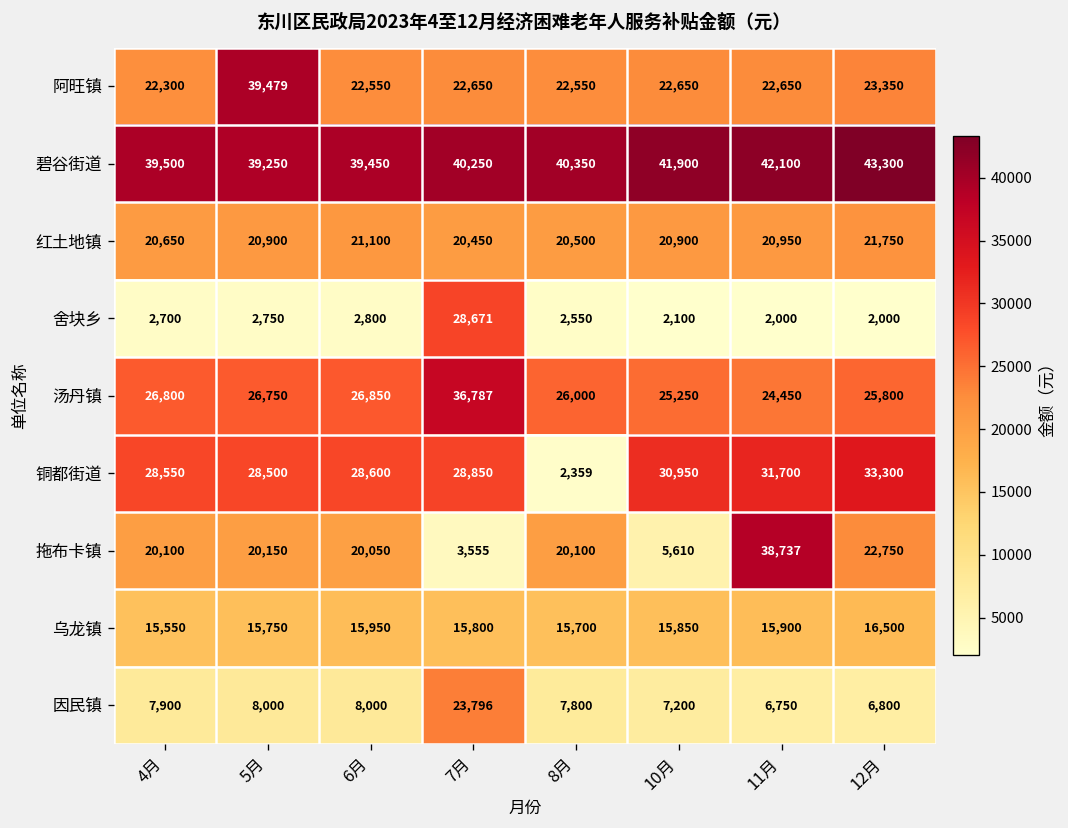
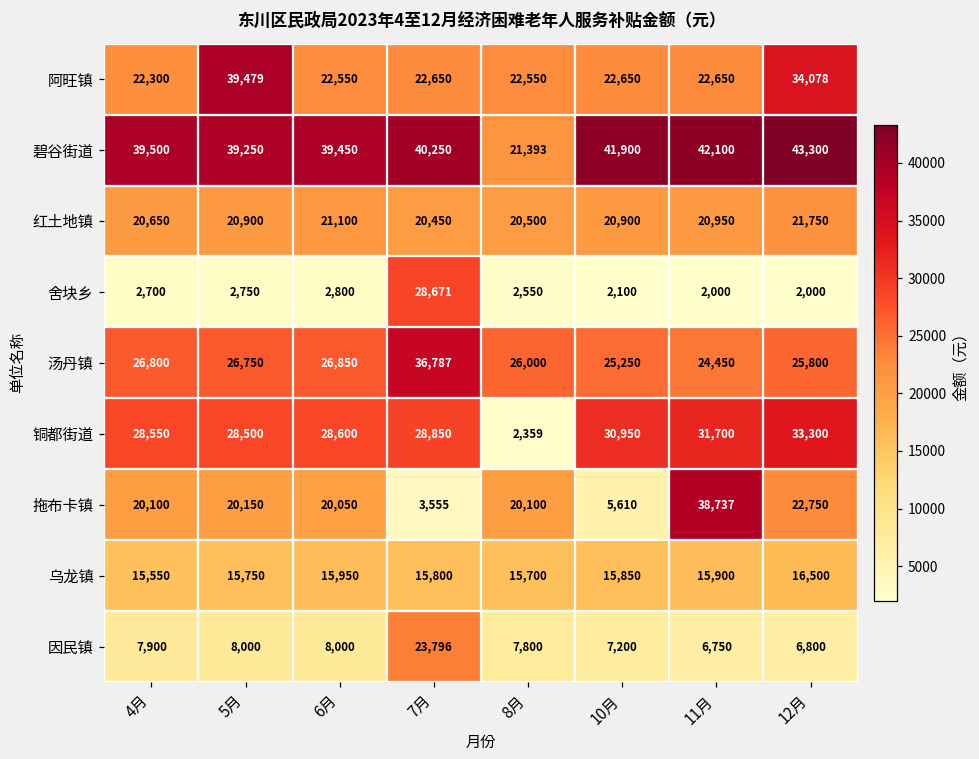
  {
    "阿旺镇": {
      "4月": "22,300",
      "5月": "39,479",
      "6月": "22,550",
      "7月": "22,650",
      "8月": "22,550",
      "10月": "22,650",
      "11月": "22,650",
-     "12月": "23,350"
+     "12月": "34,078"
    },
    "碧谷街道": {
      "4月": "39,500",
      "5月": "39,250",
      "6月": "39,450",
      "7月": "40,250",
-     "8月": "40,350",
+     "8月": "21,393",
      "10月": "41,900",
      "11月": "42,100",
      "12月": "43,300"
    },
    "红土地镇": {
      "4月": "20,650",
      "5月": "20,900",
      "6月": "21,100",
      "7月": "20,450",
      "8月": "20,500",
      "10月": "20,900",
      "11月": "20,950",
      "12月": "21,750"
    },
    "舍块乡": {
      "4月": "2,700",
      "5月": "2,750",
      "6月": "2,800",
      "7月": "28,671",
      "8月": "2,550",
      "10月": "2,100",
      "11月": "2,000",
      "12月": "2,000"
    },
    "汤丹镇": {
      "4月": "26,800",
      "5月": "26,750",
      "6月": "26,850",
      "7月": "36,787",
      "8月": "26,000",
      "10月": "25,250",
      "11月": "24,450",
      "12月": "25,800"
    },
    "铜都街道": {
      "4月": "28,550",
      "5月": "28,500",
      "6月": "28,600",
      "7月": "28,850",
      "8月": "2,359",
      "10月": "30,950",
      "11月": "31,700",
      "12月": "33,300"
    },
    "拖布卡镇": {
      "4月": "20,100",
      "5月": "20,150",
      "6月": "20,050",
      "7月": "3,555",
      "8月": "20,100",
      "10月": "5,610",
      "11月": "38,737",
      "12月": "22,750"
    },
    "乌龙镇": {
      "4月": "15,550",
      "5月": "15,750",
      "6月": "15,950",
      "7月": "15,800",
      "8月": "15,700",
      "10月": "15,850",
      "11月": "15,900",
      "12月": "16,500"
    },
    "因民镇": {
      "4月": "7,900",
      "5月": "8,000",
      "6月": "8,000",
      "7月": "23,796",
      "8月": "7,800",
      "10月": "7,200",
      "11月": "6,750",
      "12月": "6,800"
    }
  }
